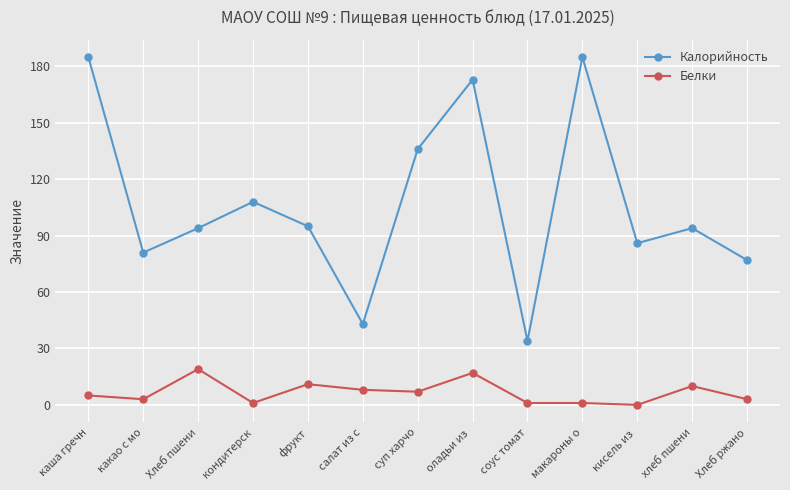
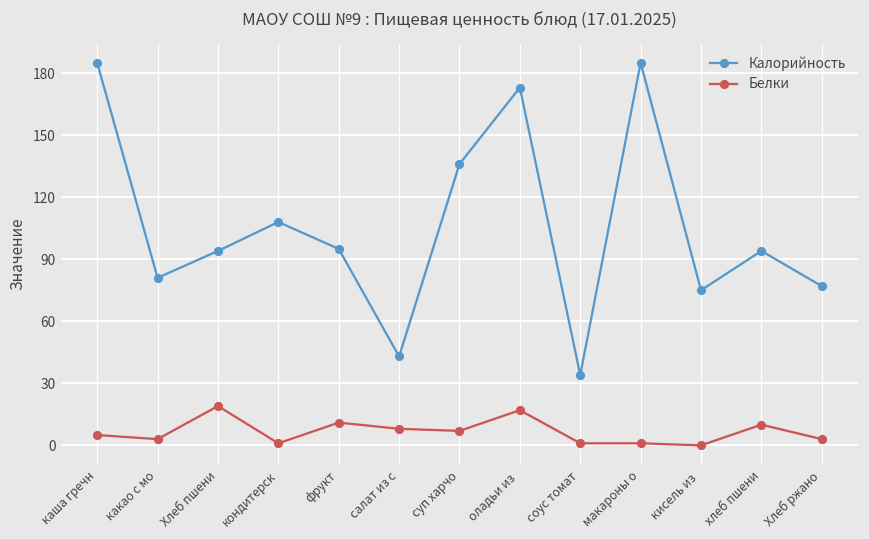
  {
    "Калорийность": {
      "каша гречн": 185,
      "какао с мо": 81,
      "Хлеб пшени": 94,
      "кондитерск": 108,
      "фрукт": 95,
      "салат из с": 43,
      "суп харчо": 136,
      "оладьи из": 173,
      "соус томат": 34,
      "макароны о": 185,
-     "кисель из": 86,
+     "кисель из": 75,
      "хлеб пшени": 94,
      "Хлеб ржано": 77
    },
    "Белки": {
      "каша гречн": 5,
      "какао с мо": 3,
      "Хлеб пшени": 19,
      "кондитерск": 1,
      "фрукт": 11,
      "салат из с": 8,
      "суп харчо": 7,
      "оладьи из": 17,
      "соус томат": 1,
      "макароны о": 1,
      "кисель из": 0,
      "хлеб пшени": 10,
      "Хлеб ржано": 3
    }
  }
